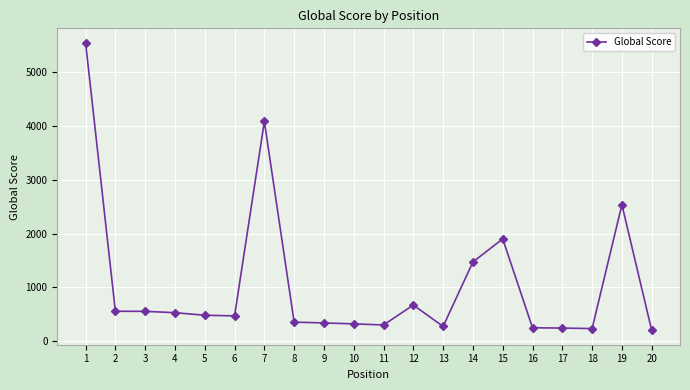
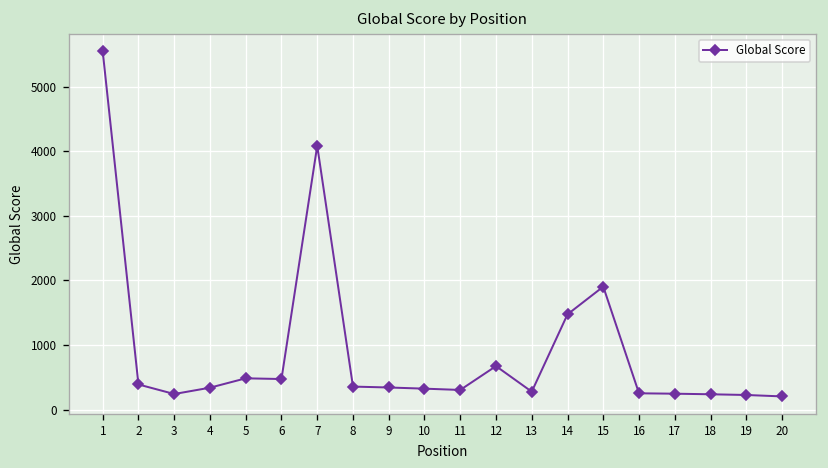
  {
    "1": 5500,
-   "2": 600,
-   "3": 600,
-   "4": 500,
+   "2": 400,
+   "3": 200,
+   "4": 300,
    "5": 500,
    "6": 500,
    "7": 4100,
    "8": 400,
    "9": 300,
    "10": 300,
    "11": 300,
    "12": 700,
    "13": 300,
    "14": 1500,
    "15": 1900,
    "16": 300,
    "17": 200,
    "18": 200,
-   "19": 2500,
+   "19": 200,
    "20": 200
  }
